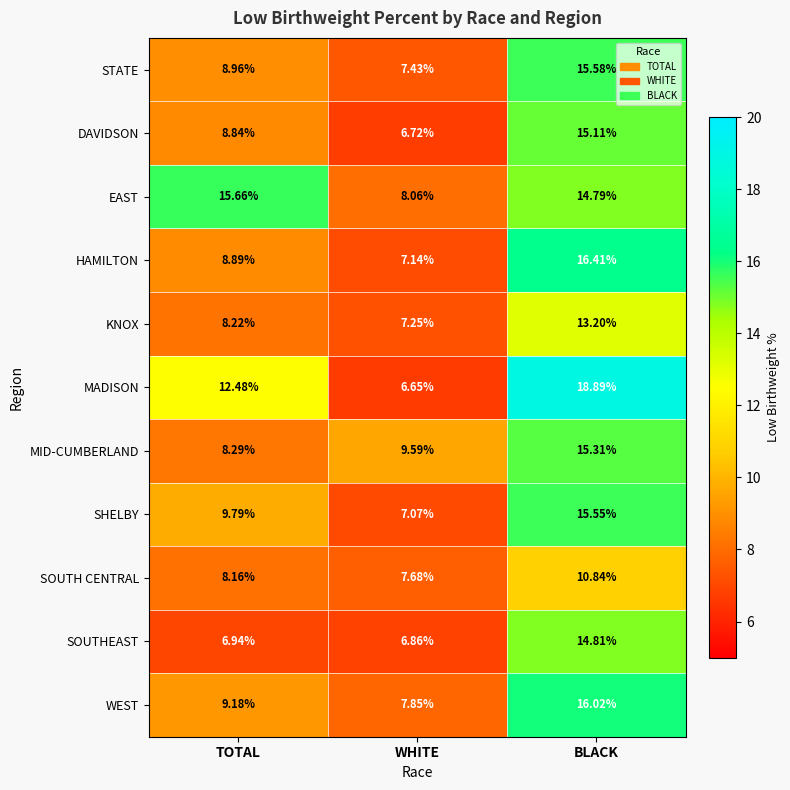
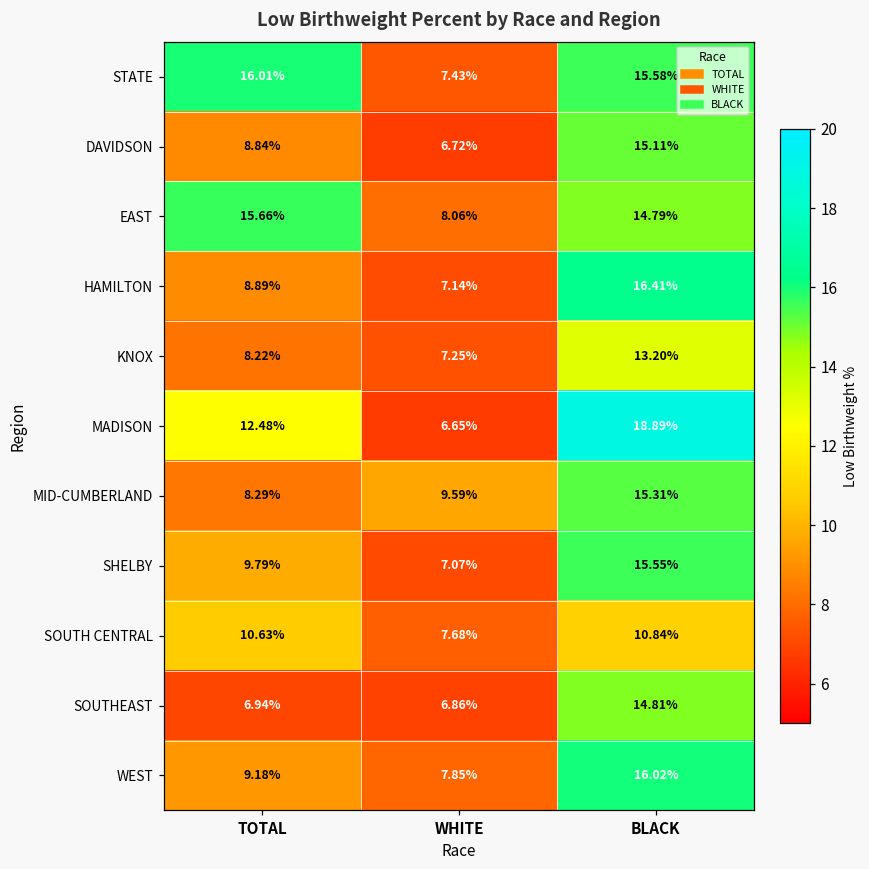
  {
    "STATE": {
-     "TOTAL": "8.96%",
+     "TOTAL": "16.01%",
      "WHITE": "7.43%"
    },
    "DAVIDSON": {
      "TOTAL": "8.84%",
      "WHITE": "6.72%",
      "BLACK": "15.11%"
    },
    "EAST": {
      "TOTAL": "15.66%",
      "WHITE": "8.06%",
      "BLACK": "14.79%"
    },
    "HAMILTON": {
      "TOTAL": "8.89%",
      "WHITE": "7.14%",
      "BLACK": "16.41%"
    },
    "KNOX": {
      "TOTAL": "8.22%",
      "WHITE": "7.25%",
      "BLACK": "13.20%"
    },
    "MADISON": {
      "TOTAL": "12.48%",
      "WHITE": "6.65%",
      "BLACK": "18.89%"
    },
    "MID-CUMBERLAND": {
      "TOTAL": "8.29%",
      "WHITE": "9.59%",
      "BLACK": "15.31%"
    },
    "SHELBY": {
      "TOTAL": "9.79%",
      "WHITE": "7.07%",
      "BLACK": "15.55%"
    },
    "SOUTH CENTRAL": {
-     "TOTAL": "8.16%",
+     "TOTAL": "10.63%",
      "WHITE": "7.68%",
      "BLACK": "10.84%"
    },
    "SOUTHEAST": {
      "TOTAL": "6.94%",
      "WHITE": "6.86%",
      "BLACK": "14.81%"
    },
    "WEST": {
      "TOTAL": "9.18%",
      "WHITE": "7.85%",
      "BLACK": "16.02%"
    }
  }
